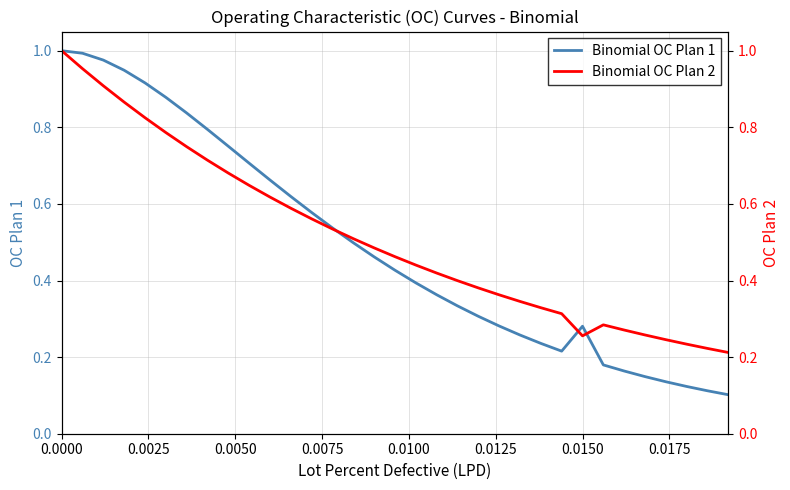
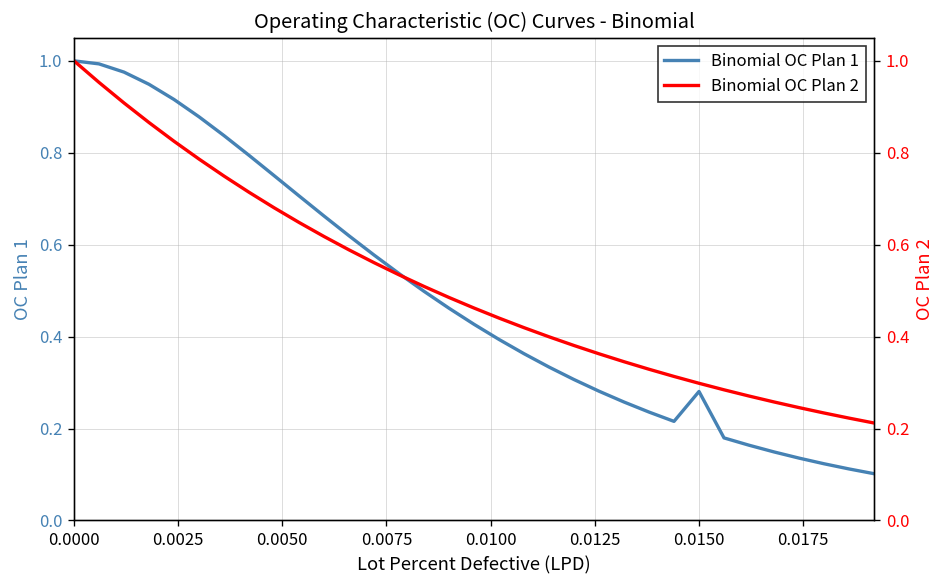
  {
    "Binomial OC Plan 1": {
      "0.0000": 1.00,
      "0.0150": 0.28
    },
    "Binomial OC Plan 2": {
      "0.0000": 1.00,
-     "0.0150": 0.26
+     "0.0150": 0.30
    }
  }
